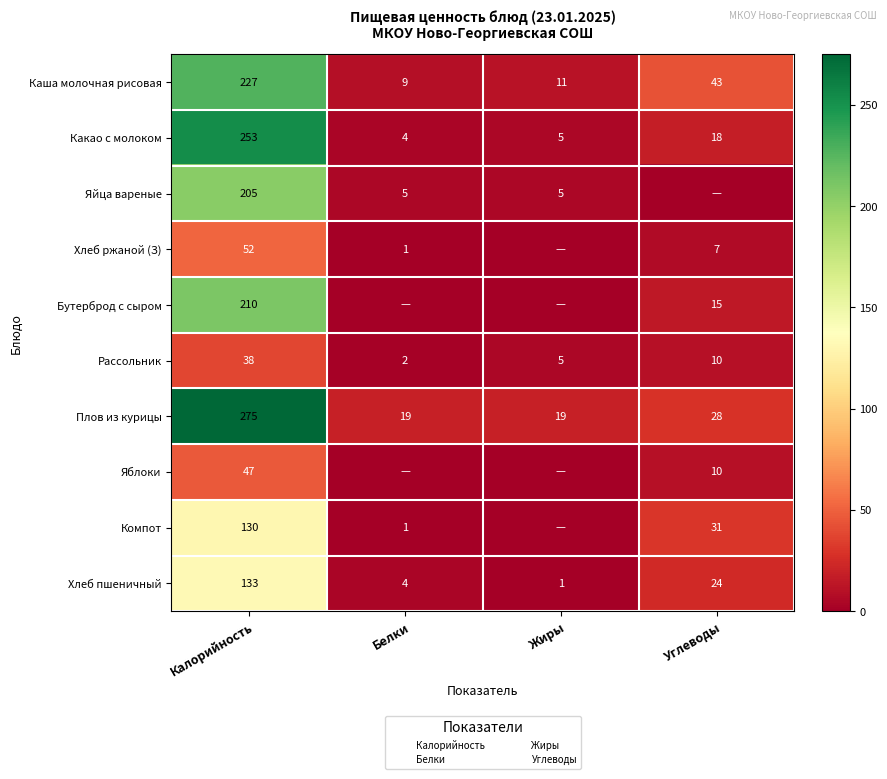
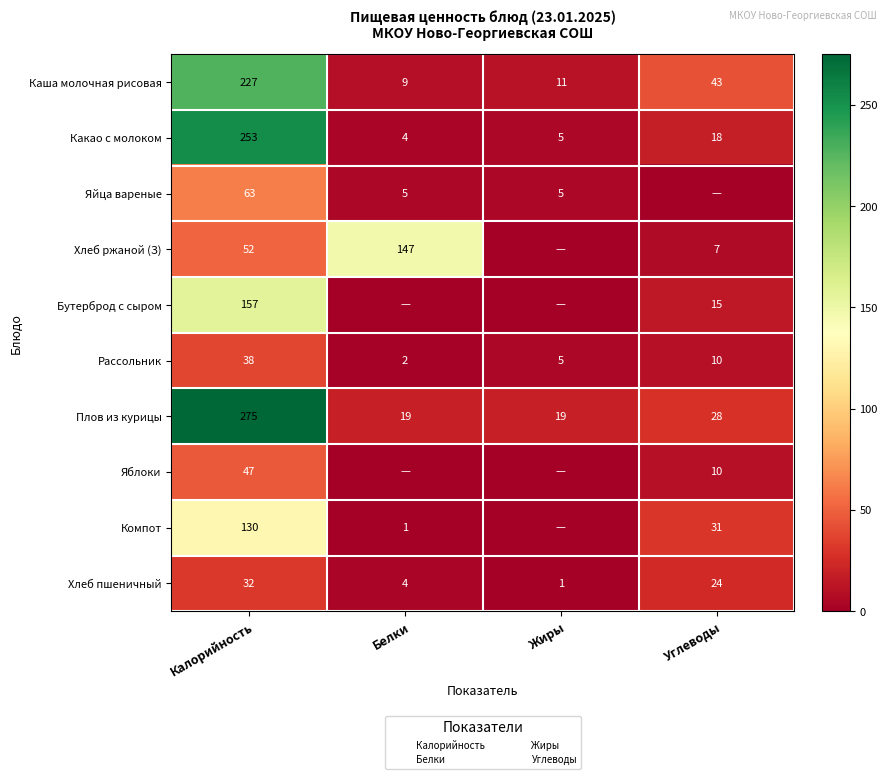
  {
    "Каша молочная рисовая": {
      "Калорийность": 227,
      "Белки": 9,
      "Жиры": 11,
      "Углеводы": 43
    },
    "Какао с молоком": {
      "Калорийность": 253,
      "Белки": 4,
      "Жиры": 5,
      "Углеводы": 18
    },
    "Яйца вареные": {
-     "Калорийность": 205,
+     "Калорийность": 63,
      "Белки": 5,
      "Жиры": 5
    },
    "Хлеб ржаной (З)": {
      "Калорийность": 52,
-     "Белки": 1,
+     "Белки": 147,
      "Углеводы": 7
    },
    "Бутерброд с сыром": {
-     "Калорийность": 210,
+     "Калорийность": 157,
      "Углеводы": 15
    },
    "Рассольник": {
      "Калорийность": 38,
      "Белки": 2,
      "Жиры": 5,
      "Углеводы": 10
    },
    "Плов из курицы": {
      "Калорийность": 275,
      "Белки": 19,
      "Жиры": 19,
      "Углеводы": 28
    },
    "Яблоки": {
      "Калорийность": 47,
      "Углеводы": 10
    },
    "Компот": {
      "Калорийность": 130,
      "Белки": 1,
      "Углеводы": 31
    },
    "Хлеб пшеничный": {
-     "Калорийность": 133,
+     "Калорийность": 32,
      "Белки": 4,
      "Жиры": 1,
      "Углеводы": 24
    }
  }
